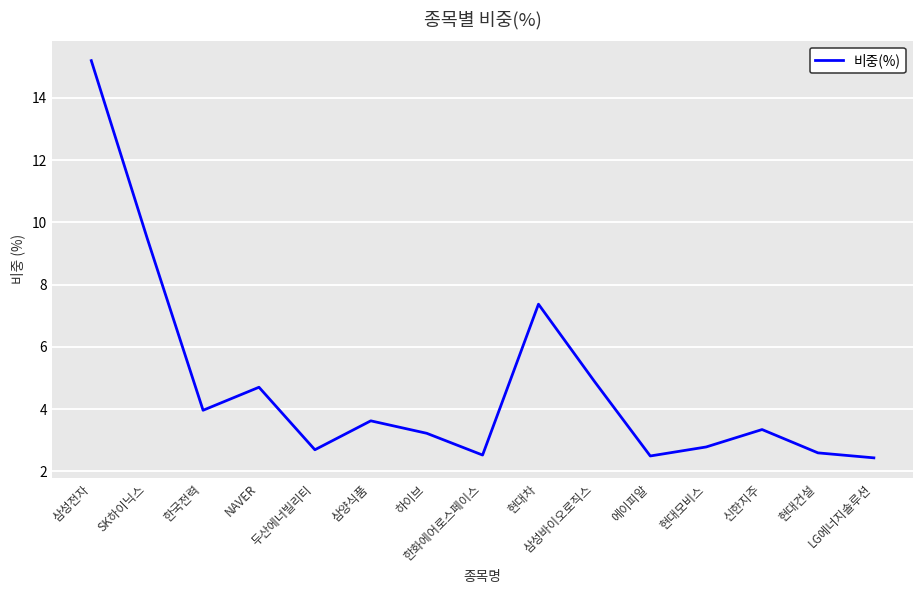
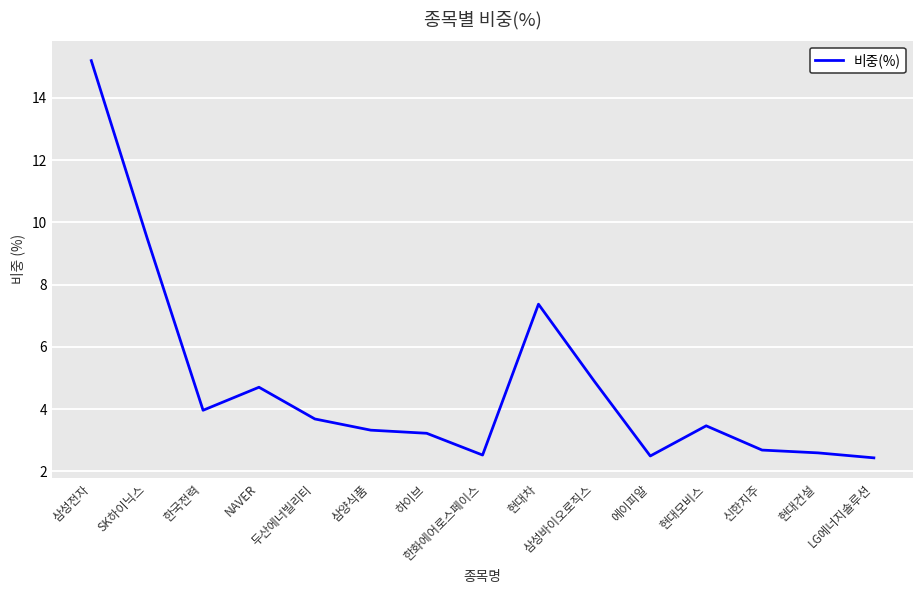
  {
    "삼성전자": 15.2,
    "SK하이닉스": 9.5,
    "한국전력": 4.0,
    "NAVER": 4.7,
-   "두산에너빌리티": 2.7,
-   "삼양식품": 3.6,
+   "두산에너빌리티": 3.7,
+   "삼양식품": 3.3,
    "하이브": 3.2,
    "한화에어로스페이스": 2.5,
    "현대차": 7.4,
    "삼성바이오로직스": 4.9,
    "에이피알": 2.5,
-   "현대모비스": 2.8,
-   "신한지주": 3.3,
+   "현대모비스": 3.5,
+   "신한지주": 2.7,
    "현대건설": 2.6,
    "LG에너지솔루션": 2.4
  }
